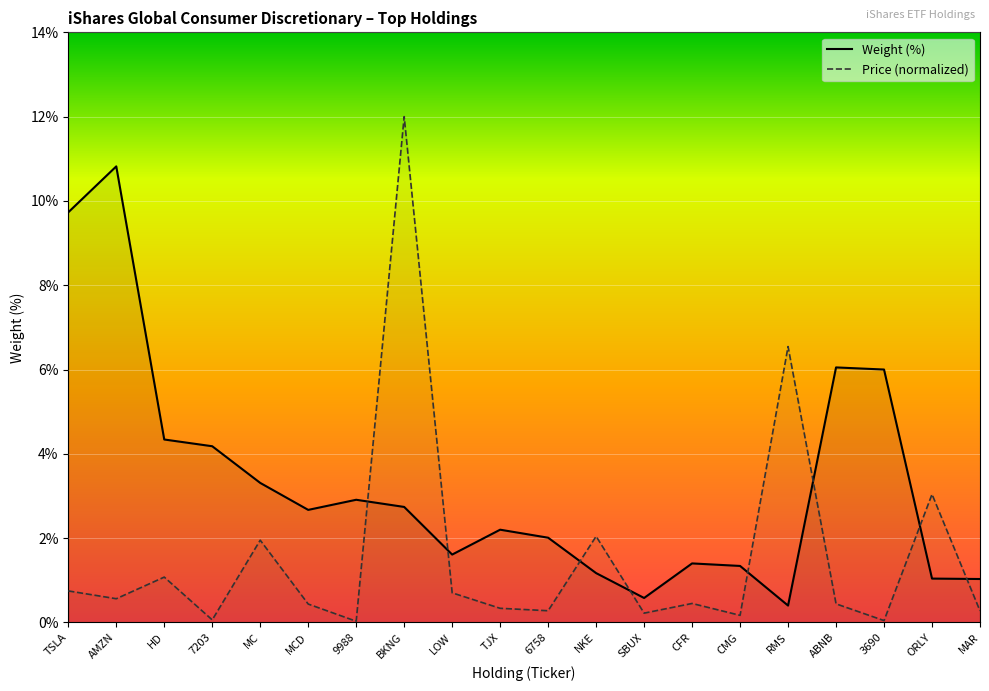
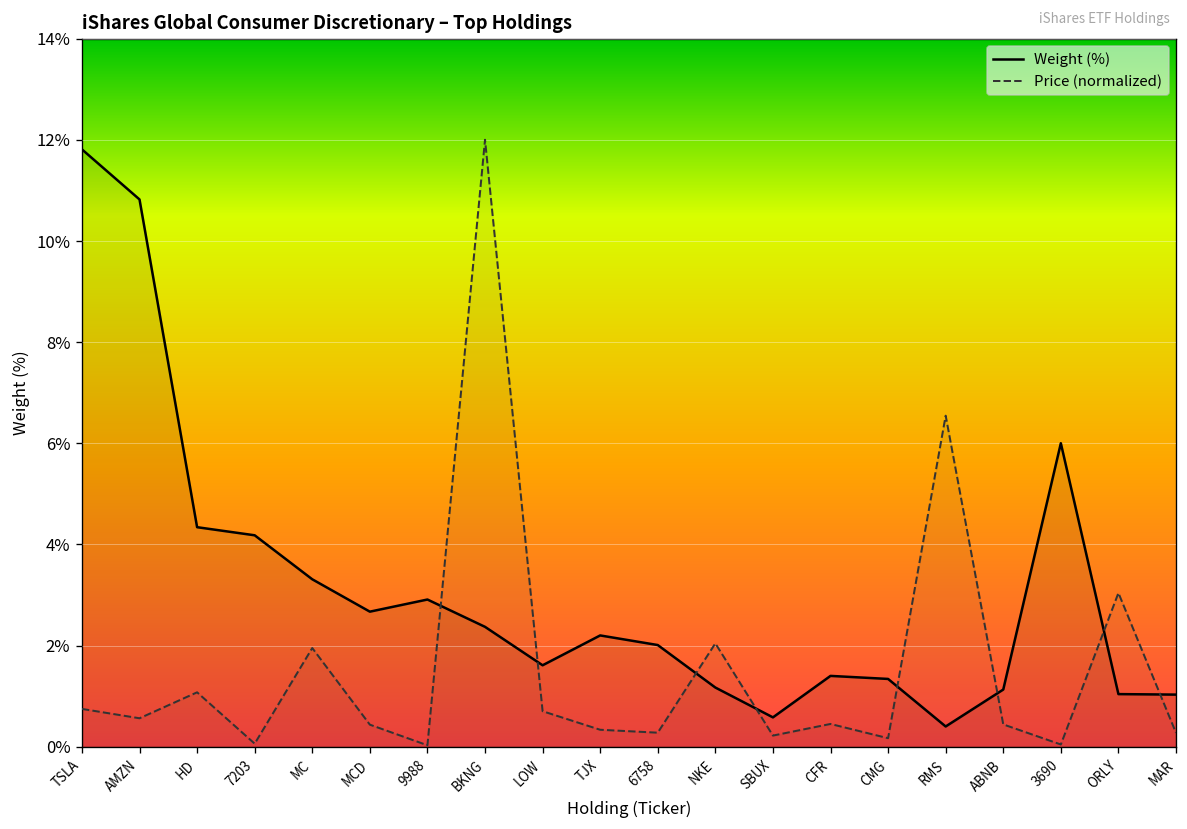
  {
    "Weight (%)": {
-     "TSLA": "9.7%",
+     "TSLA": "11.8%",
      "AMZN": "10.8%",
      "HD": "4.3%",
      "7203": "4.2%",
      "MC": "3.3%",
      "MCD": "2.7%",
      "9988": "2.9%",
-     "BKNG": "2.7%",
+     "BKNG": "2.4%",
      "LOW": "1.6%",
      "TJX": "2.2%",
      "6758": "2.0%",
      "NKE": "1.2%",
      "SBUX": "0.6%",
      "CFR": "1.4%",
      "CMG": "1.3%",
      "RMS": "0.4%",
-     "ABNB": "6.1%",
+     "ABNB": "1.1%",
      "3690": "6.0%",
      "ORLY": "1.0%",
      "MAR": "1.0%"
    },
    "Price (normalized)": {
      "TSLA": "0.7%",
      "AMZN": "0.6%",
      "HD": "1.1%",
      "7203": "0.1%",
      "MC": "2.0%",
      "MCD": "0.4%",
      "9988": "0.0%",
      "BKNG": "12.0%",
      "LOW": "0.7%",
      "TJX": "0.3%",
      "6758": "0.3%",
      "NKE": "2.0%",
      "SBUX": "0.2%",
      "CFR": "0.4%",
      "CMG": "0.2%",
      "RMS": "6.5%",
      "ABNB": "0.4%",
      "3690": "0.0%",
      "ORLY": "3.0%",
      "MAR": "0.3%"
    }
  }
